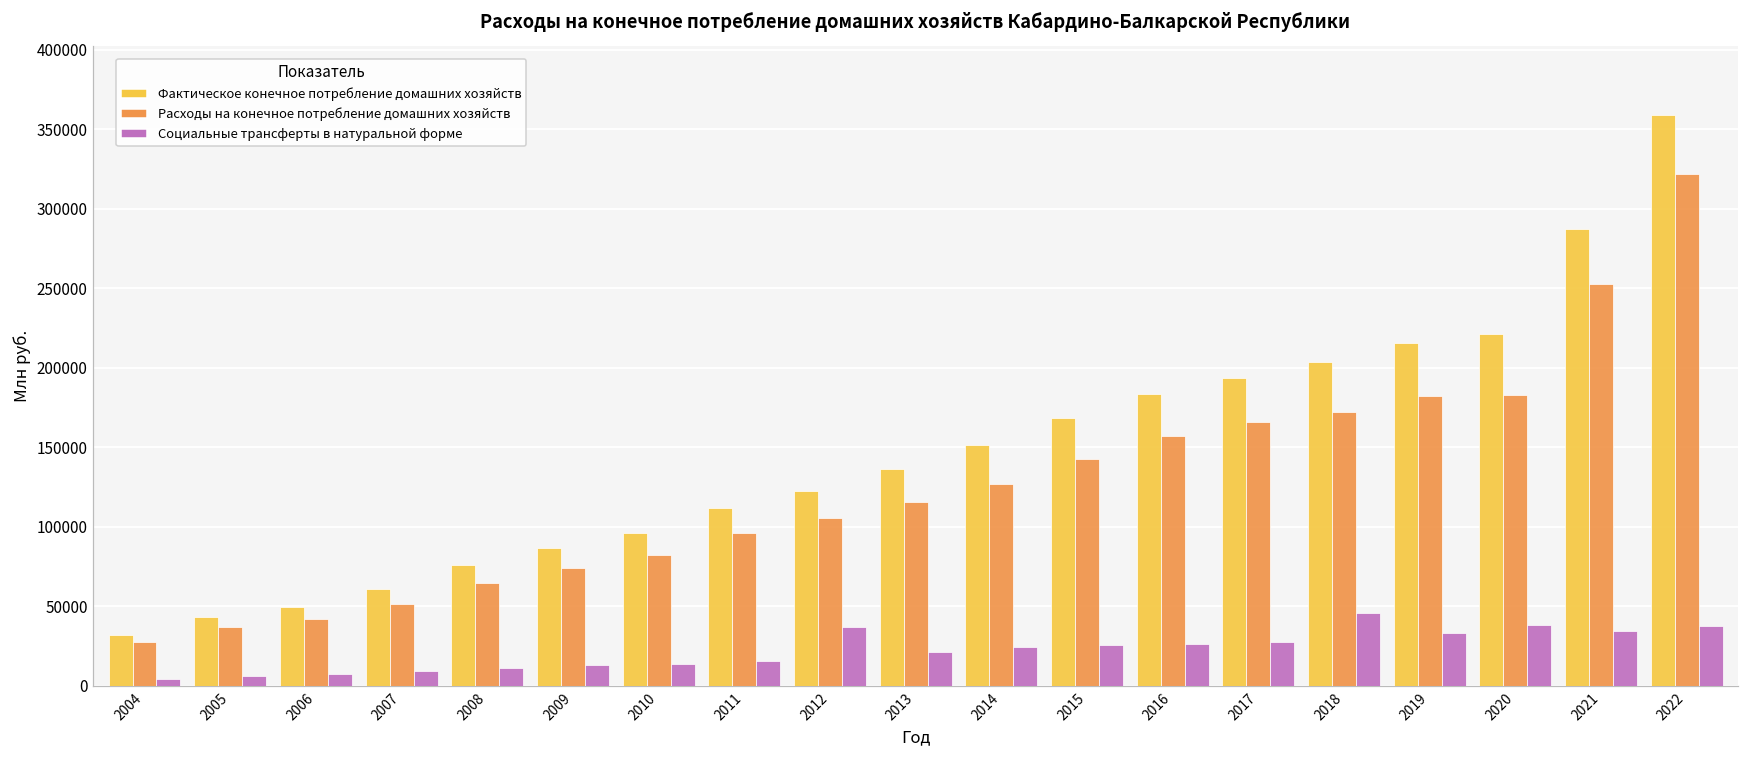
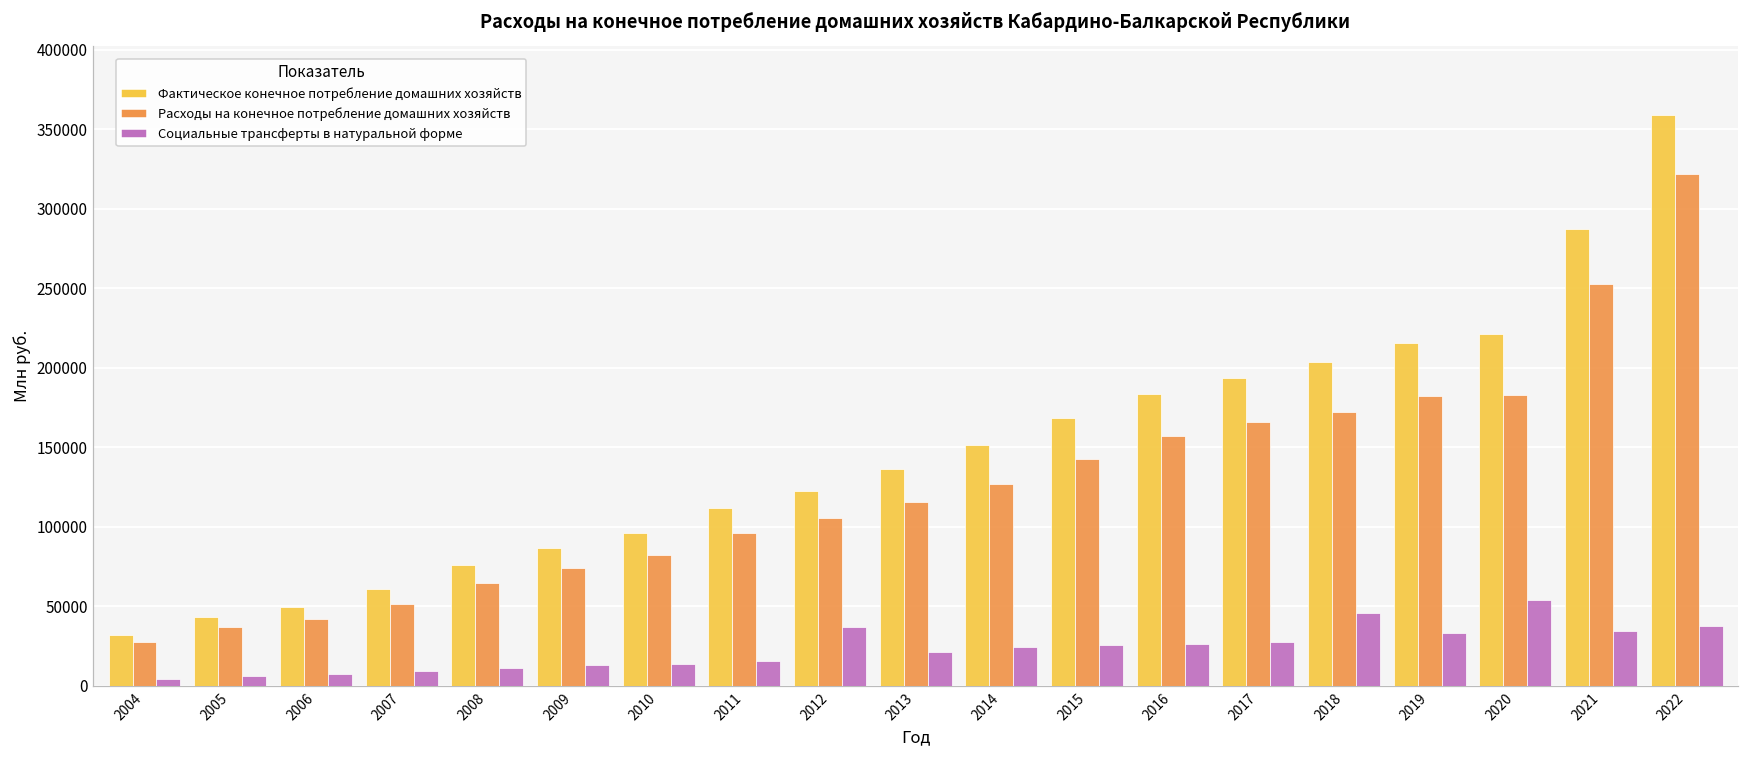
  {
    "Социальные трансферты в натуральной форме": {
      "2004": 5000,
      "2005": 6000,
      "2006": 7000,
      "2007": 9000,
      "2008": 11000,
      "2009": 13000,
      "2010": 14000,
      "2011": 16000,
      "2012": 37000,
      "2013": 21000,
      "2014": 25000,
      "2015": 26000,
      "2016": 27000,
      "2017": 27000,
      "2018": 46000,
      "2019": 34000,
-     "2020": 39000,
+     "2020": 54000,
      "2021": 35000,
      "2022": 38000
    }
  }
